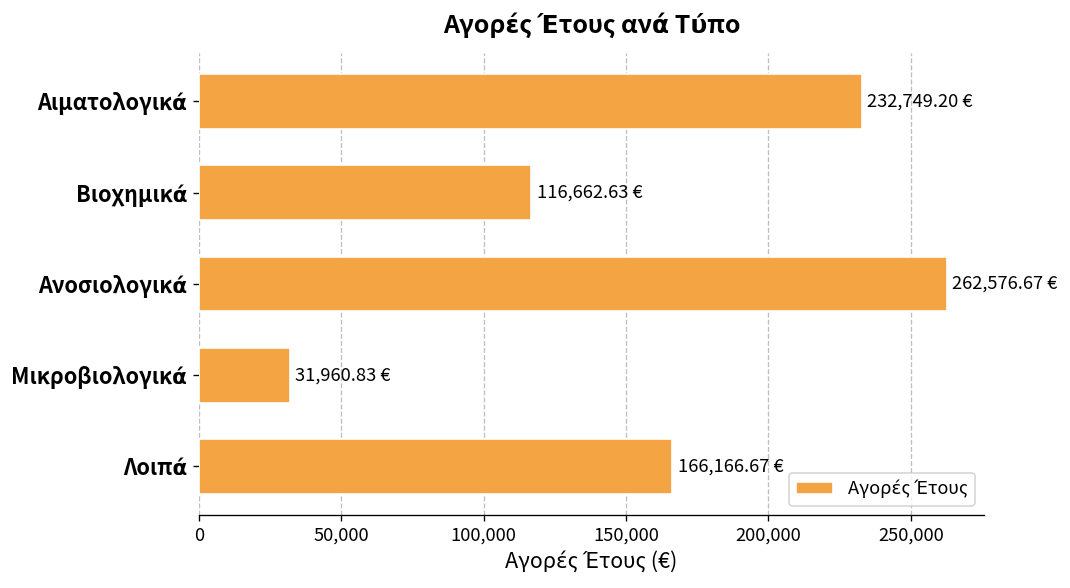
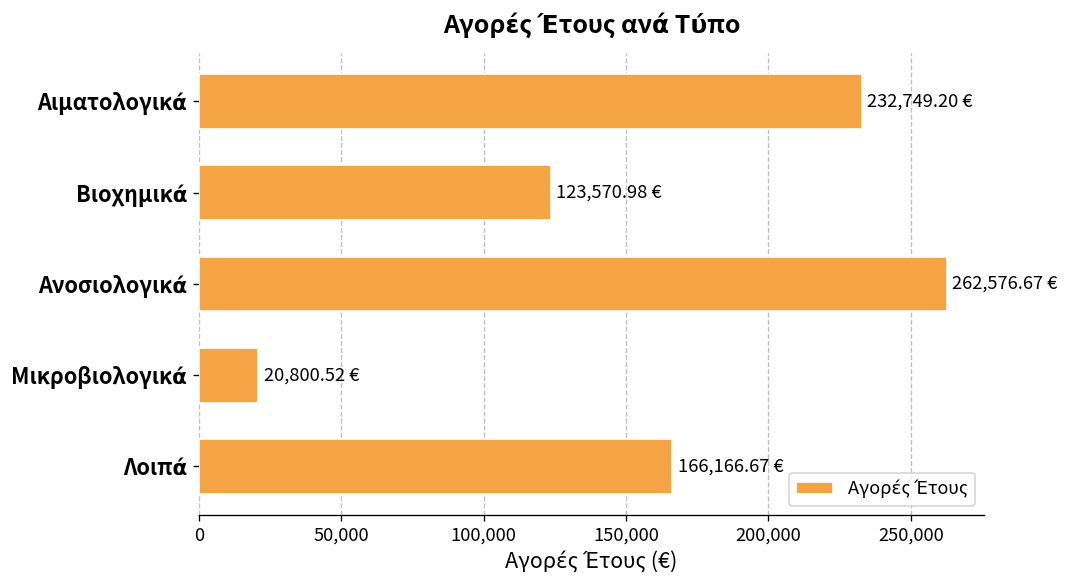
  {
    "Αιματολογικά": "232,749.20",
-   "Βιοχημικά": "116,662.63",
+   "Βιοχημικά": "123,570.98",
    "Ανοσιολογικά": "262,576.67",
-   "Μικροβιολογικά": "31,960.83",
+   "Μικροβιολογικά": "20,800.52",
    "Λοιπά": "166,166.67"
  }
